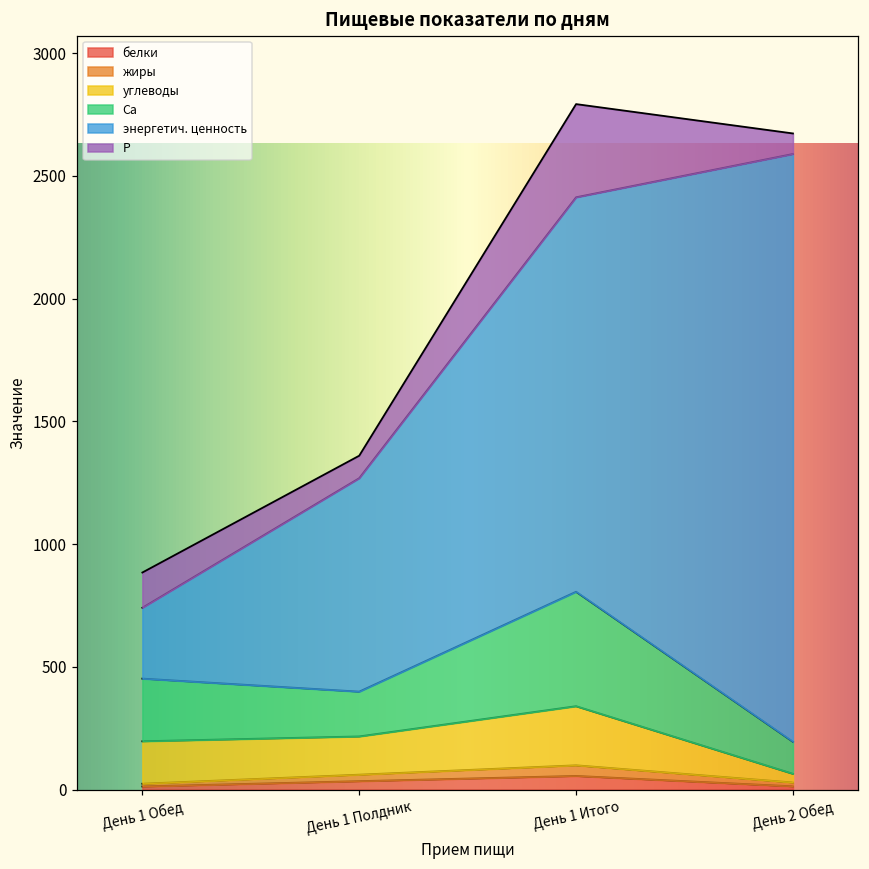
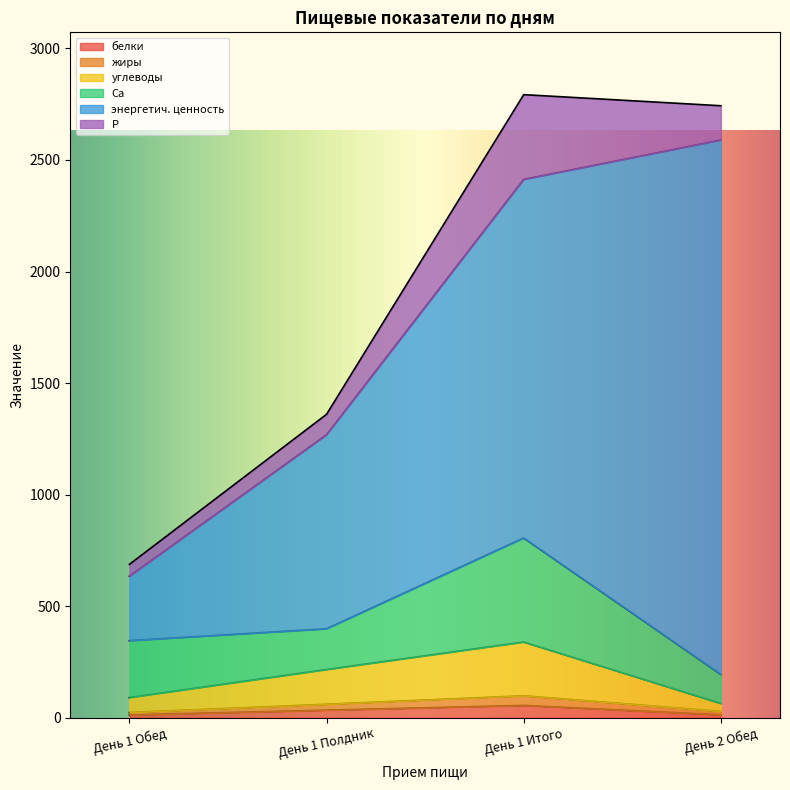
  {
    "углеводы": {
-     "День 1 Обед": 170,
+     "День 1 Обед": 70,
      "День 1 Полдник": 160,
      "День 1 Итого": 240,
      "День 2 Обед": 40
    },
    "Ca": {
      "День 1 Обед": 260,
      "День 1 Полдник": 180,
      "День 1 Итого": 470,
      "День 2 Обед": 130
    },
    "энергетич. ценность": {
      "День 1 Обед": 290,
      "День 1 Полдник": 870,
      "День 1 Итого": 1610,
      "День 2 Обед": 2390
    },
    "P": {
-     "День 1 Обед": 140,
+     "День 1 Обед": 50,
      "День 1 Полдник": 90,
      "День 1 Итого": 380,
-     "День 2 Обед": 80
+     "День 2 Обед": 150
    }
  }
